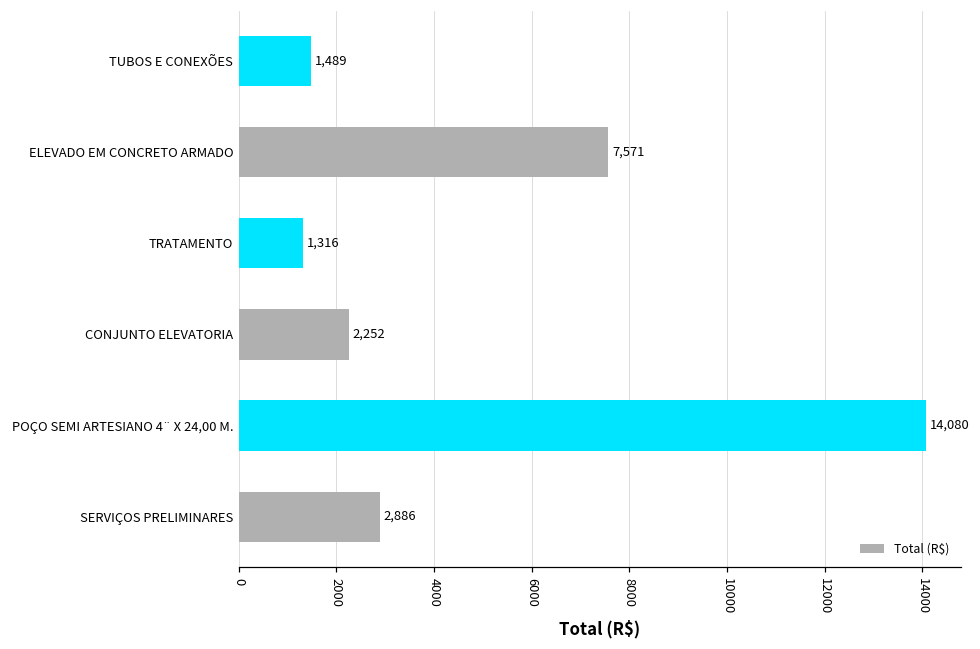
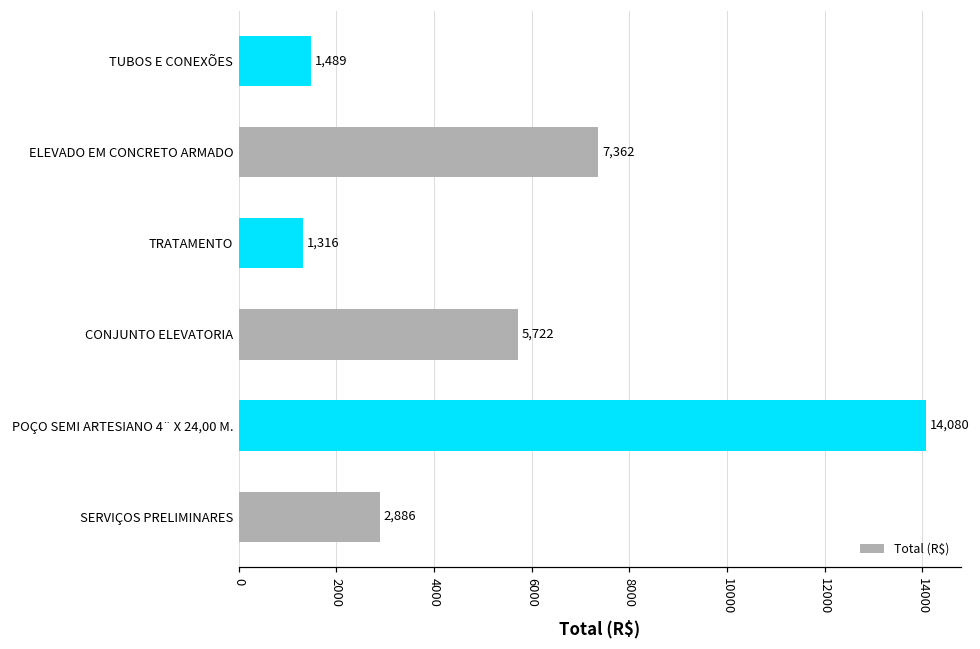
  {
    "TUBOS E CONEXÕES": "1,489",
-   "ELEVADO EM CONCRETO ARMADO": "7,571",
+   "ELEVADO EM CONCRETO ARMADO": "7,362",
    "TRATAMENTO": "1,316",
-   "CONJUNTO ELEVATORIA": "2,252",
+   "CONJUNTO ELEVATORIA": "5,722",
    "POÇO SEMI ARTESIANO 4¨ X 24,00 M.": "14,080",
    "SERVIÇOS PRELIMINARES": "2,886"
  }
